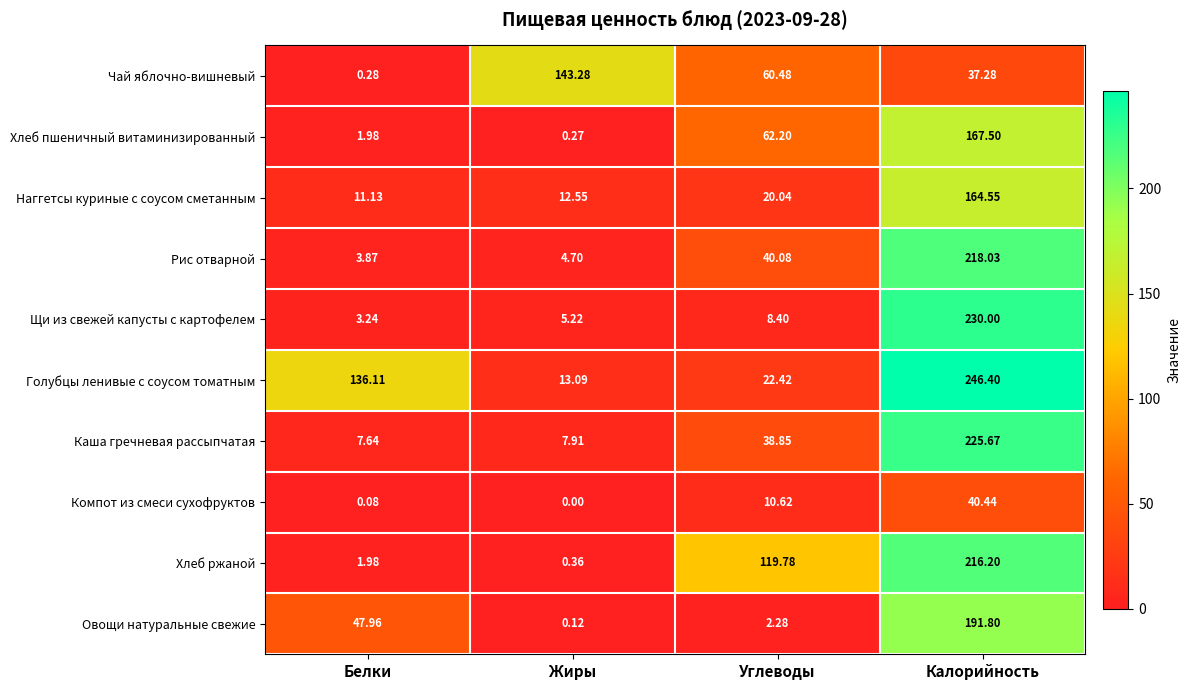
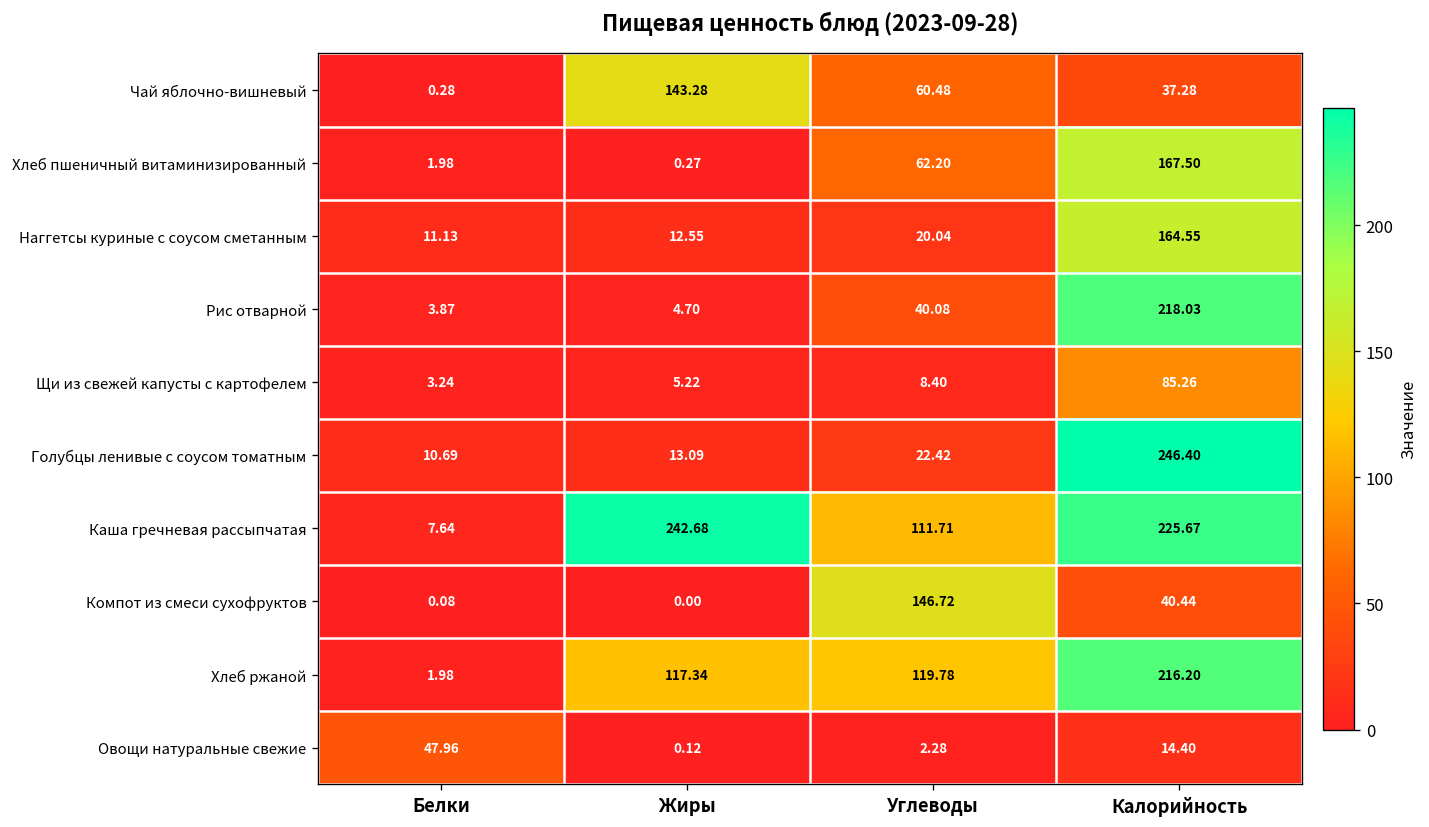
  {
    "Чай яблочно-вишневый": {
      "Белки": 0.28,
      "Жиры": 143.28,
      "Углеводы": 60.48,
      "Калорийность": 37.28
    },
    "Хлеб пшеничный витаминизированный": {
      "Белки": 1.98,
      "Жиры": 0.27,
      "Углеводы": 62.20,
      "Калорийность": 167.50
    },
    "Наггетсы куриные с соусом сметанным": {
      "Белки": 11.13,
      "Жиры": 12.55,
      "Углеводы": 20.04,
      "Калорийность": 164.55
    },
    "Рис отварной": {
      "Белки": 3.87,
      "Жиры": 4.70,
      "Углеводы": 40.08,
      "Калорийность": 218.03
    },
    "Щи из свежей капусты с картофелем": {
      "Белки": 3.24,
      "Жиры": 5.22,
      "Углеводы": 8.40,
-     "Калорийность": 230.00
+     "Калорийность": 85.26
    },
    "Голубцы ленивые с соусом томатным": {
-     "Белки": 136.11,
+     "Белки": 10.69,
      "Жиры": 13.09,
      "Углеводы": 22.42,
      "Калорийность": 246.40
    },
    "Каша гречневая рассыпчатая": {
      "Белки": 7.64,
-     "Жиры": 7.91,
-     "Углеводы": 38.85,
+     "Жиры": 242.68,
+     "Углеводы": 111.71,
      "Калорийность": 225.67
    },
    "Компот из смеси сухофруктов": {
      "Белки": 0.08,
      "Жиры": 0.00,
-     "Углеводы": 10.62,
+     "Углеводы": 146.72,
      "Калорийность": 40.44
    },
    "Хлеб ржаной": {
      "Белки": 1.98,
-     "Жиры": 0.36,
+     "Жиры": 117.34,
      "Углеводы": 119.78,
      "Калорийность": 216.20
    },
    "Овощи натуральные свежие": {
      "Белки": 47.96,
      "Жиры": 0.12,
      "Углеводы": 2.28,
-     "Калорийность": 191.80
+     "Калорийность": 14.40
    }
  }
